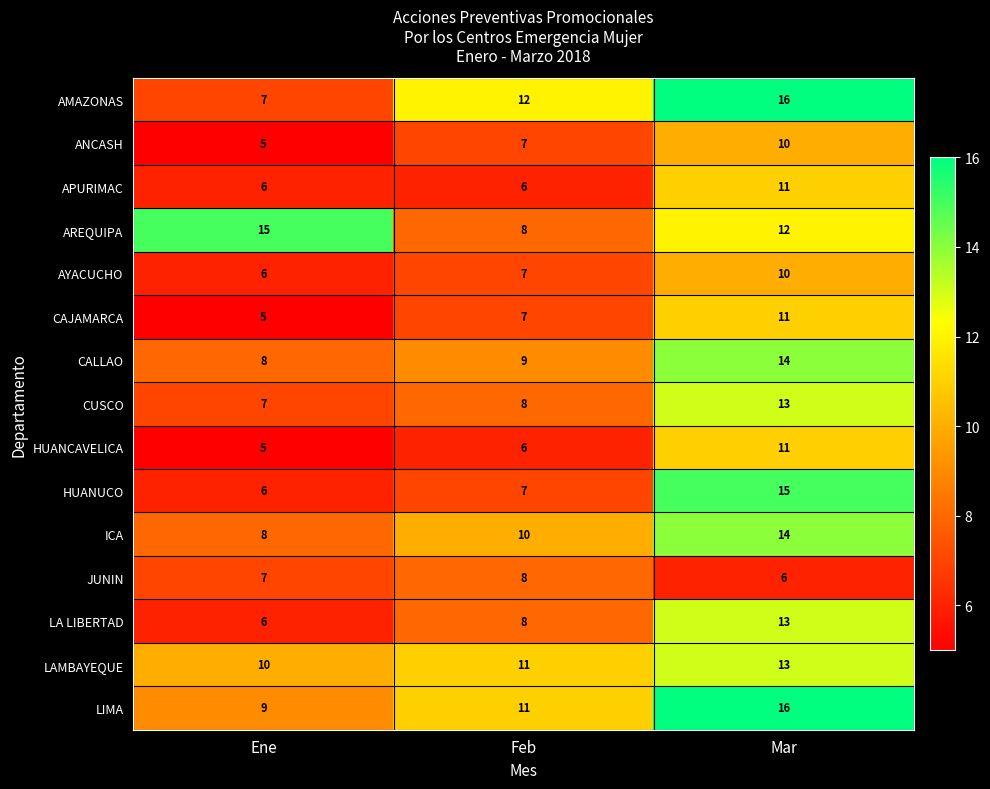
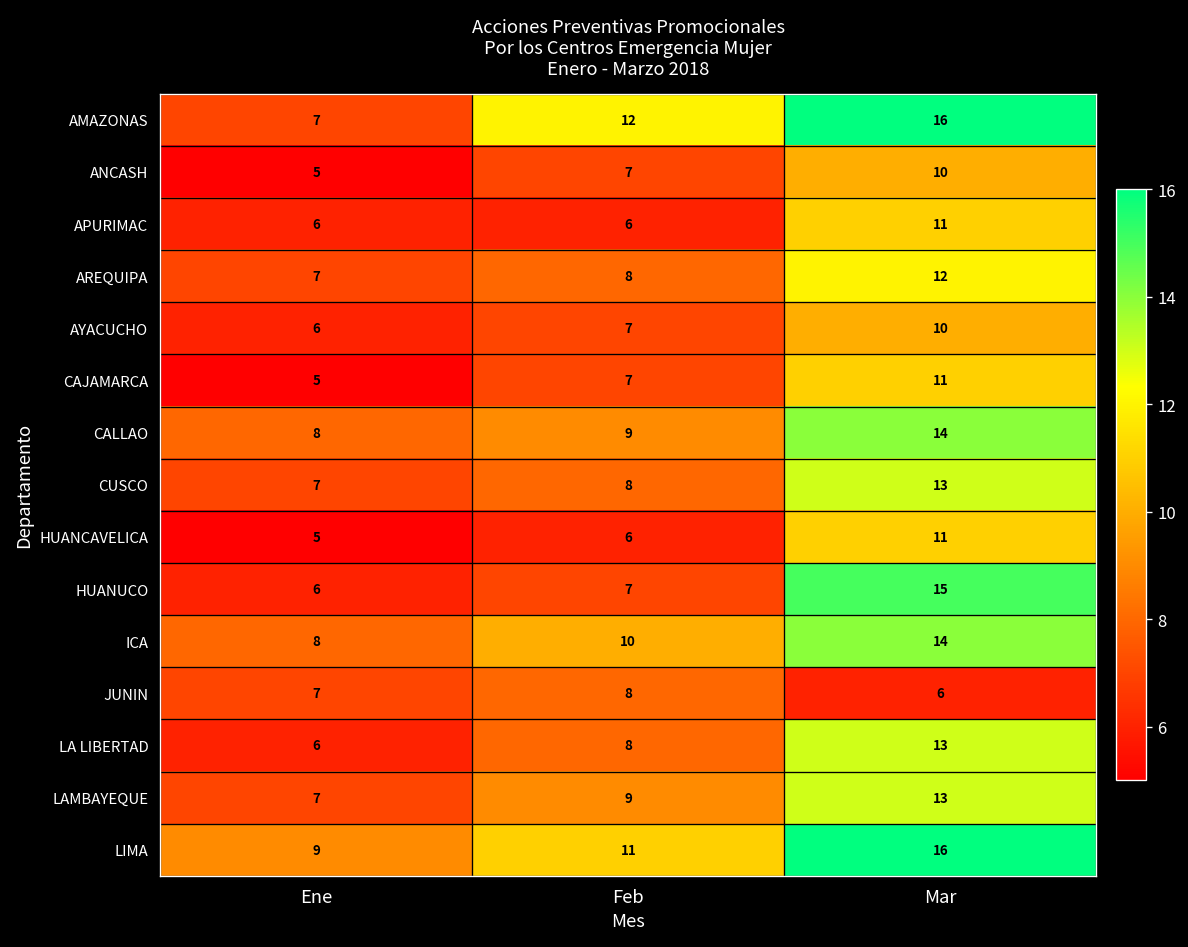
  {
    "AMAZONAS": {
      "Ene": 7,
      "Feb": 12,
      "Mar": 16
    },
    "ANCASH": {
      "Ene": 5,
      "Feb": 7,
      "Mar": 10
    },
    "APURIMAC": {
      "Ene": 6,
      "Feb": 6,
      "Mar": 11
    },
    "AREQUIPA": {
-     "Ene": 15,
+     "Ene": 7,
      "Feb": 8,
      "Mar": 12
    },
    "AYACUCHO": {
      "Ene": 6,
      "Feb": 7,
      "Mar": 10
    },
    "CAJAMARCA": {
      "Ene": 5,
      "Feb": 7,
      "Mar": 11
    },
    "CALLAO": {
      "Ene": 8,
      "Feb": 9,
      "Mar": 14
    },
    "CUSCO": {
      "Ene": 7,
      "Feb": 8,
      "Mar": 13
    },
    "HUANCAVELICA": {
      "Ene": 5,
      "Feb": 6,
      "Mar": 11
    },
    "HUANUCO": {
      "Ene": 6,
      "Feb": 7,
      "Mar": 15
    },
    "ICA": {
      "Ene": 8,
      "Feb": 10,
      "Mar": 14
    },
    "JUNIN": {
      "Ene": 7,
      "Feb": 8,
      "Mar": 6
    },
    "LA LIBERTAD": {
      "Ene": 6,
      "Feb": 8,
      "Mar": 13
    },
    "LAMBAYEQUE": {
-     "Ene": 10,
-     "Feb": 11,
+     "Ene": 7,
+     "Feb": 9,
      "Mar": 13
    },
    "LIMA": {
      "Ene": 9,
      "Feb": 11,
      "Mar": 16
    }
  }
